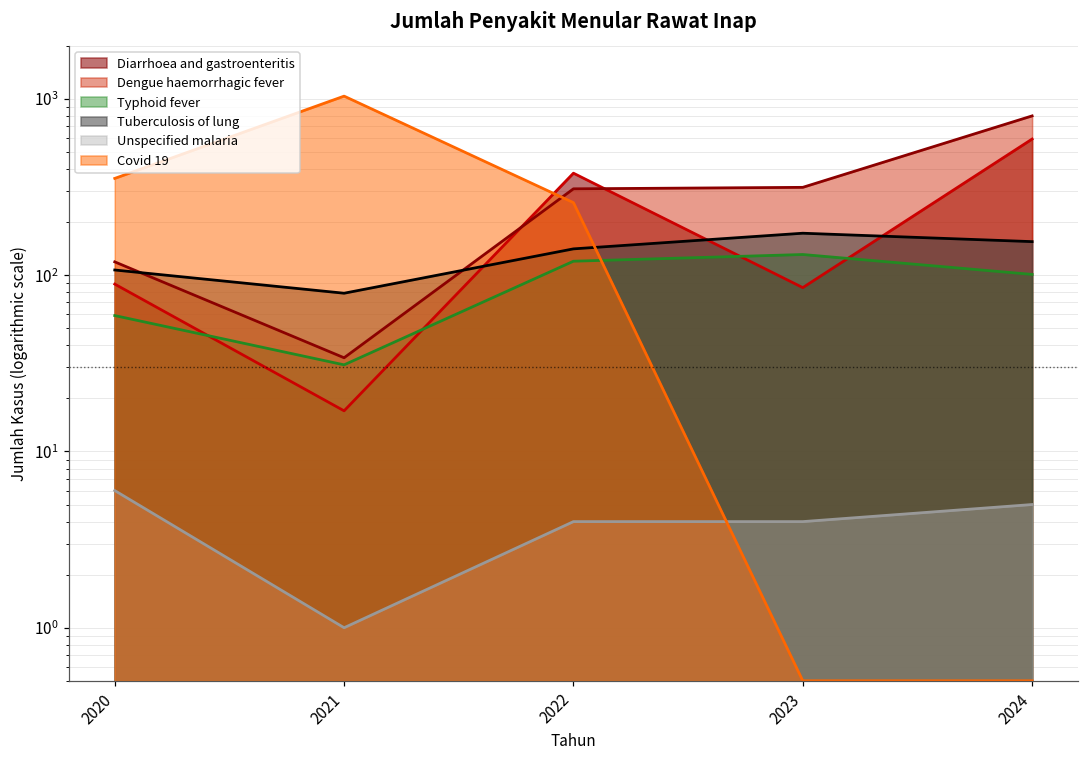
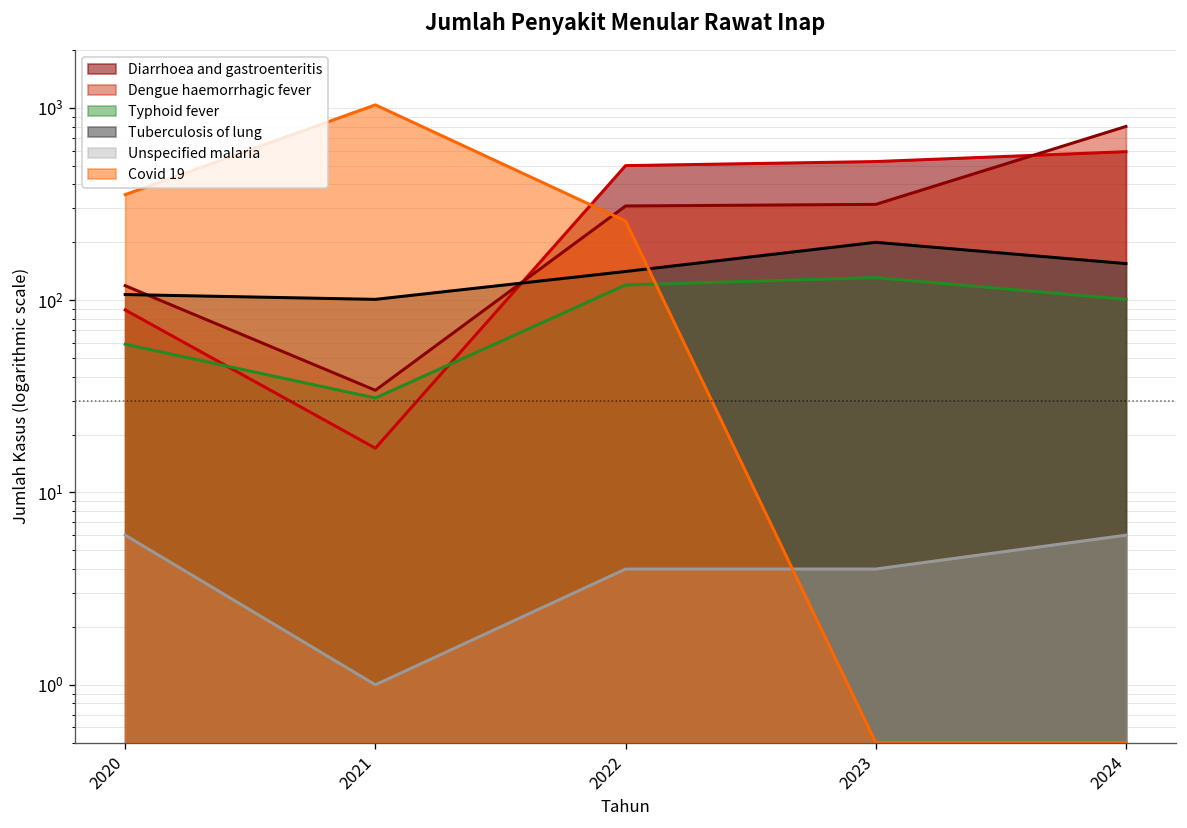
  {
    "Diarrhoea and gastroenteritis": {
      "2020": 90,
      "2021": 17,
-     "2022": 380,
-     "2023": 90,
+     "2022": 500,
+     "2023": 530,
      "2024": 590
    },
    "Typhoid fever": {
      "2020": 59,
      "2021": 31,
      "2022": 120,
      "2023": 130,
      "2024": 100
    },
    "Tuberculosis of lung": {
      "2020": 110,
-     "2021": 80,
+     "2021": 100,
      "2022": 140,
-     "2023": 170,
+     "2023": 200,
      "2024": 160
    },
    "Unspecified malaria": {
      "2020": 6,
      "2021": 1,
      "2022": 4,
      "2023": 4,
-     "2024": 5
+     "2024": 6
    }
  }
